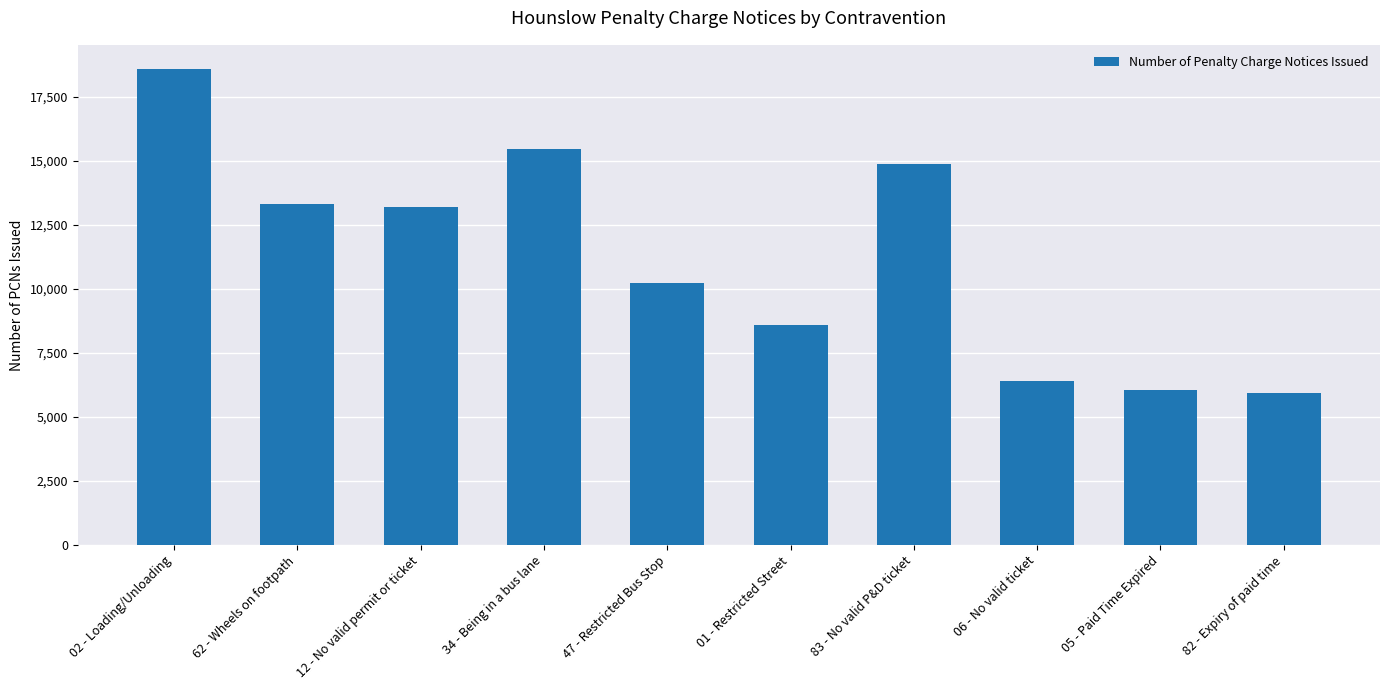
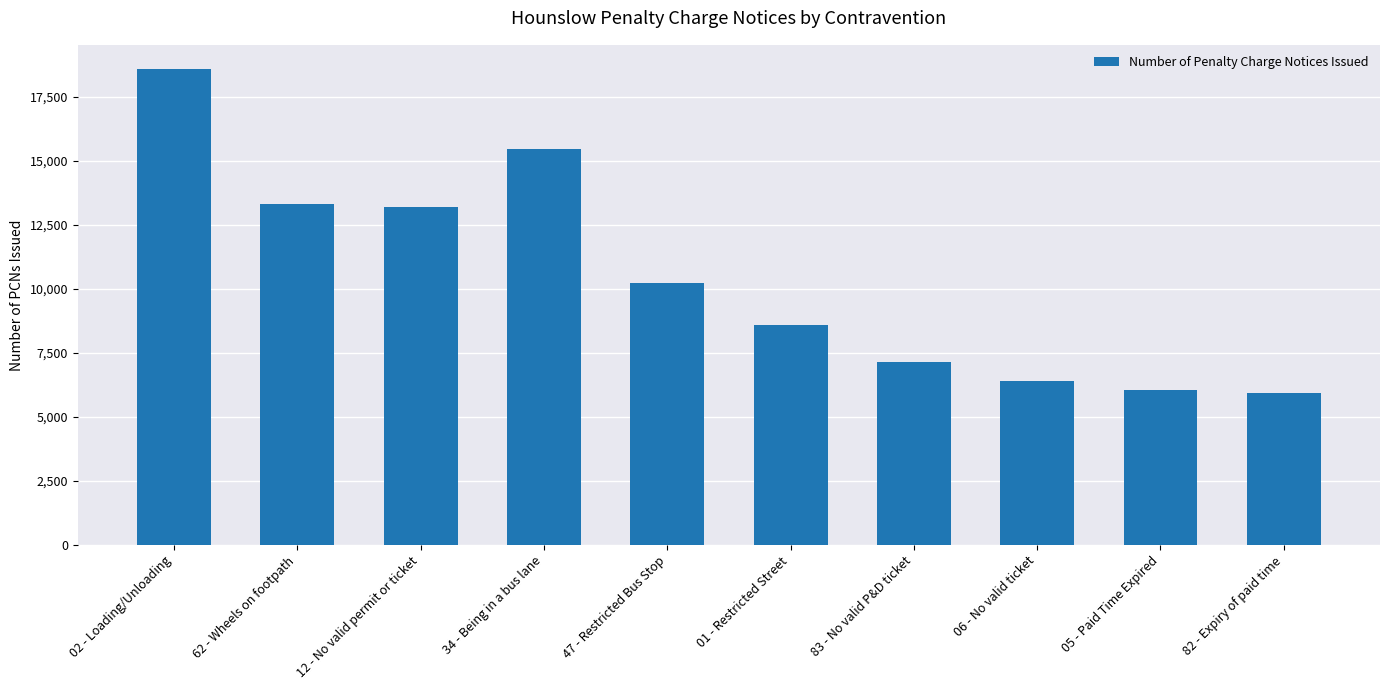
  {
    "02 - Loading/Unloading": "18,600",
    "62 - Wheels on footpath": "13,300",
    "12 - No valid permit or ticket": "13,200",
    "34 - Being in a bus lane": "15,500",
    "47 - Restricted Bus Stop": "10,200",
    "01 - Restricted Street": "8,600",
-   "83 - No valid P&D ticket": "14,900",
+   "83 - No valid P&D ticket": "7,100",
    "06 - No valid ticket": "6,400",
    "05 - Paid Time Expired": "6,000",
    "82 - Expiry of paid time": "5,900"
  }
